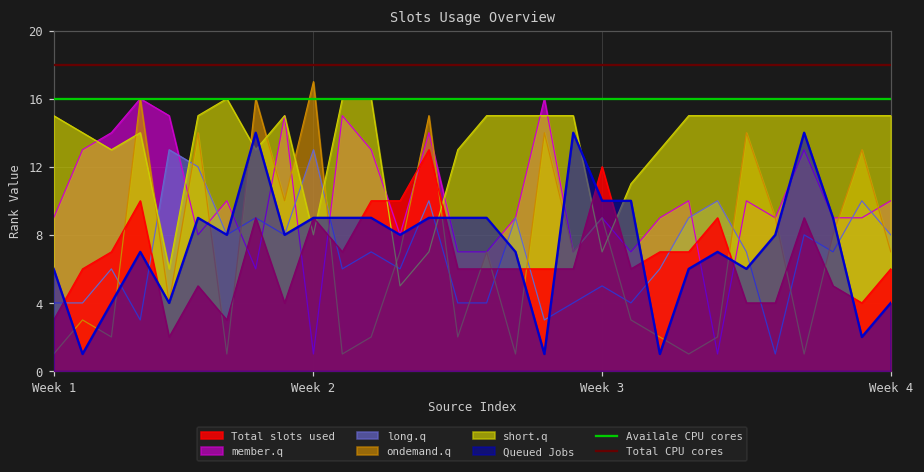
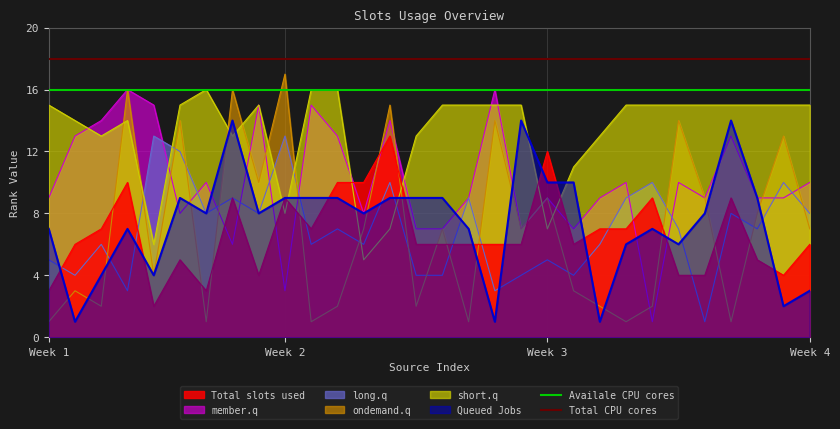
  {
    "Total slots used": {
      "Week 1": 3,
      "Week 3": 12,
      "Week 4": 6
    },
    "member.q": {
      "Week 1": 9,
-     "Week 2": 1,
+     "Week 2": 3,
      "Week 4": 10
    },
    "long.q": {
-     "Week 1": 4,
+     "Week 1": 5,
      "Week 2": 13,
      "Week 3": 5,
      "Week 4": 8
    },
    "ondemand.q": {
      "Week 1": 1,
      "Week 2": 17,
      "Week 4": 7
    },
    "short.q": {
      "Week 1": 15,
      "Week 2": 8,
      "Week 3": 7,
      "Week 4": 15
    },
    "Queued Jobs": {
-     "Week 1": 6,
+     "Week 1": 7,
      "Week 3": 10,
-     "Week 4": 4
+     "Week 4": 3
    }
  }
